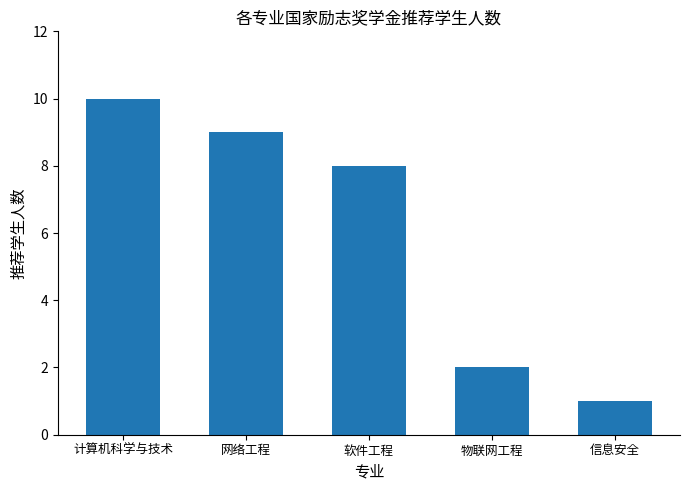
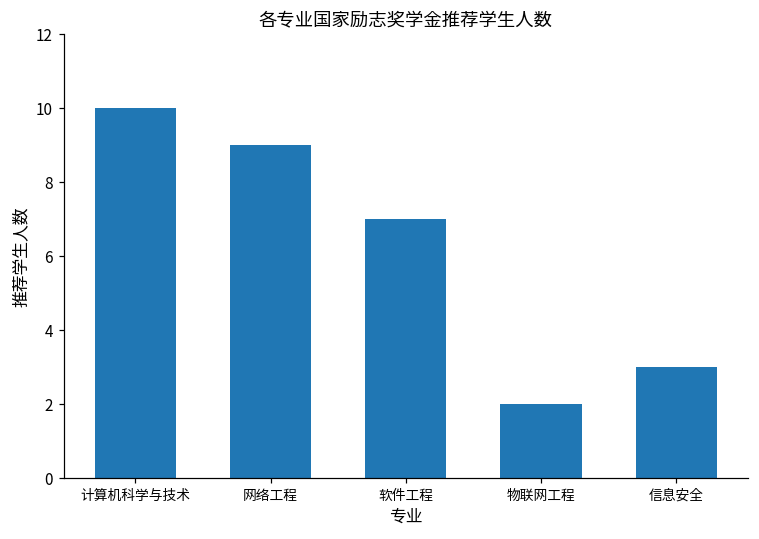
  {
    "计算机科学与技术": 10,
    "网络工程": 9,
-   "软件工程": 8,
+   "软件工程": 7,
    "物联网工程": 2,
-   "信息安全": 1
+   "信息安全": 3
  }
